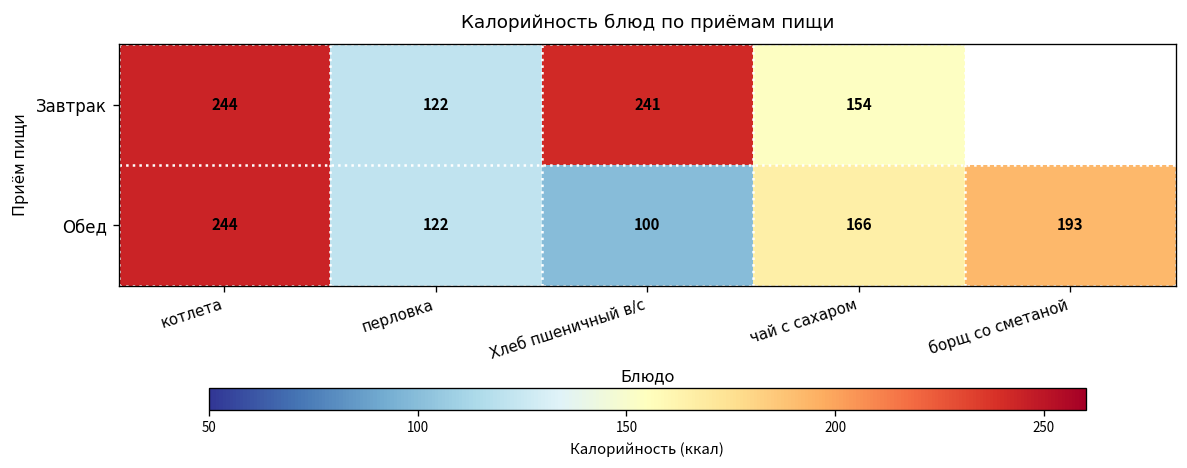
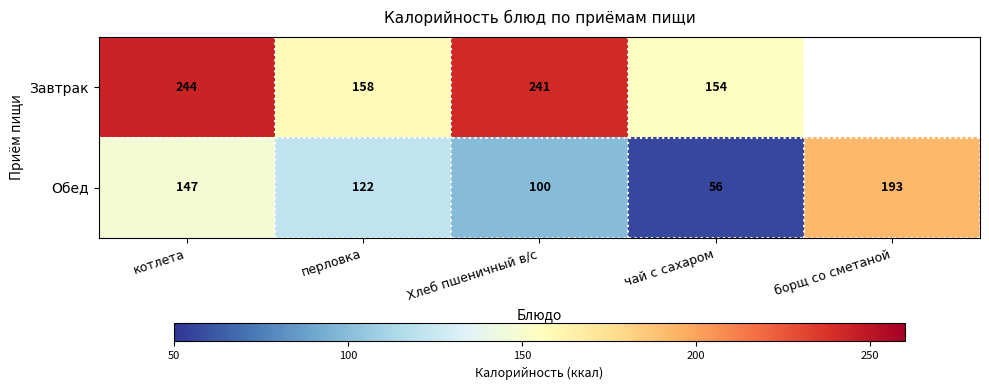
  {
    "Завтрак": {
      "котлета": 244,
-     "перловка": 122,
+     "перловка": 158,
      "Хлеб пшеничный в/с": 241,
      "чай с сахаром": 154
    },
    "Обед": {
-     "котлета": 244,
+     "котлета": 147,
      "перловка": 122,
      "Хлеб пшеничный в/с": 100,
-     "чай с сахаром": 166,
+     "чай с сахаром": 56,
      "борщ со сметаной": 193
    }
  }
